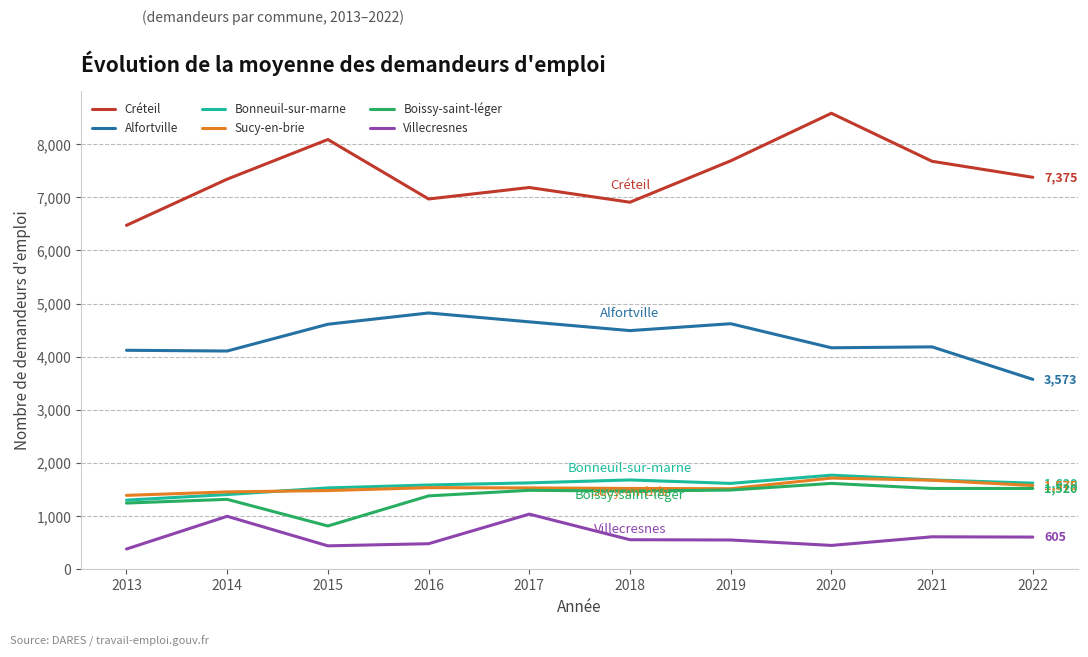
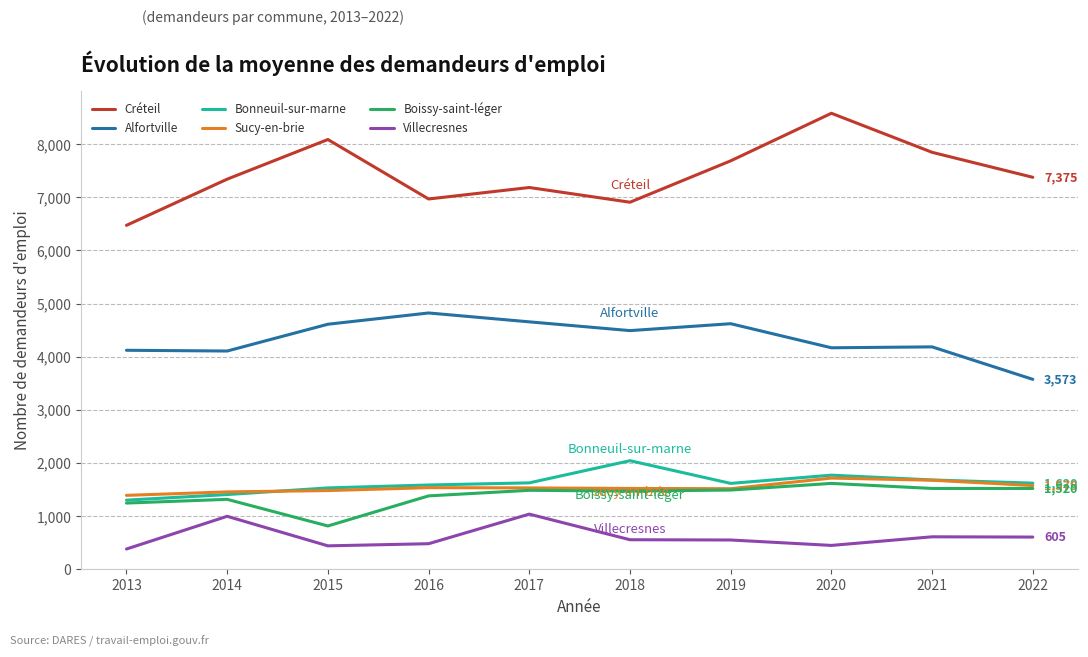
  {
    "Créteil": {
      "2013": "6,500",
      "2014": "7,300",
      "2015": "8,100",
      "2016": "7,000",
      "2017": "7,200",
      "2018": "6,900",
      "2019": "7,700",
      "2020": "8,600",
-     "2021": "7,700"
+     "2021": "7,800"
    },
    "Alfortville": {
      "2022": "3,573"
    },
    "Bonneuil-sur-marne": {
      "2013": "1,300",
      "2014": "1,400",
      "2015": "1,500",
      "2016": "1,600",
      "2017": "1,600",
-     "2018": "1,700",
+     "2018": "2,000",
      "2019": "1,600",
      "2020": "1,800"
    },
    "Sucy-en-brie": {
      "2013": "1,400",
      "2014": "1,500",
      "2015": "1,500",
      "2016": "1,500",
      "2018": "1,500",
      "2020": "1,700"
    },
    "Boissy-saint-léger": {
      "2013": "1,200",
      "2014": "1,300",
      "2015": "800",
      "2016": "1,400",
      "2018": "1,500",
      "2020": "1,600",
      "2021": "1,500"
    },
    "Villecresnes": {
      "2022": "605"
    }
  }
